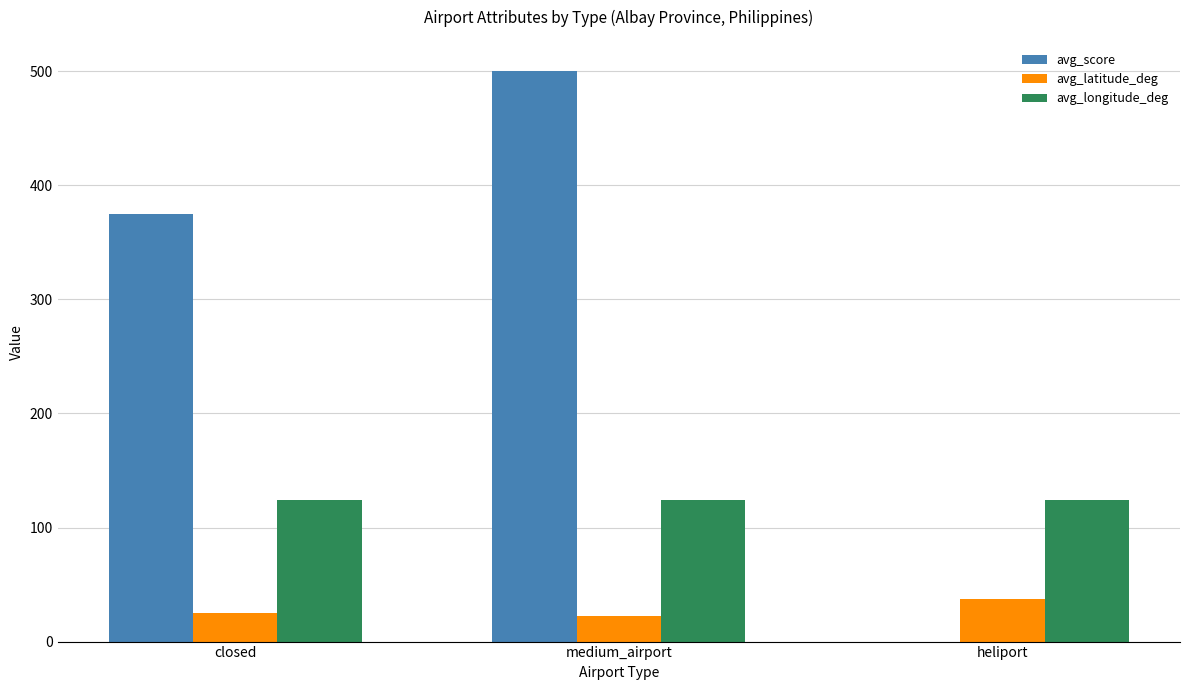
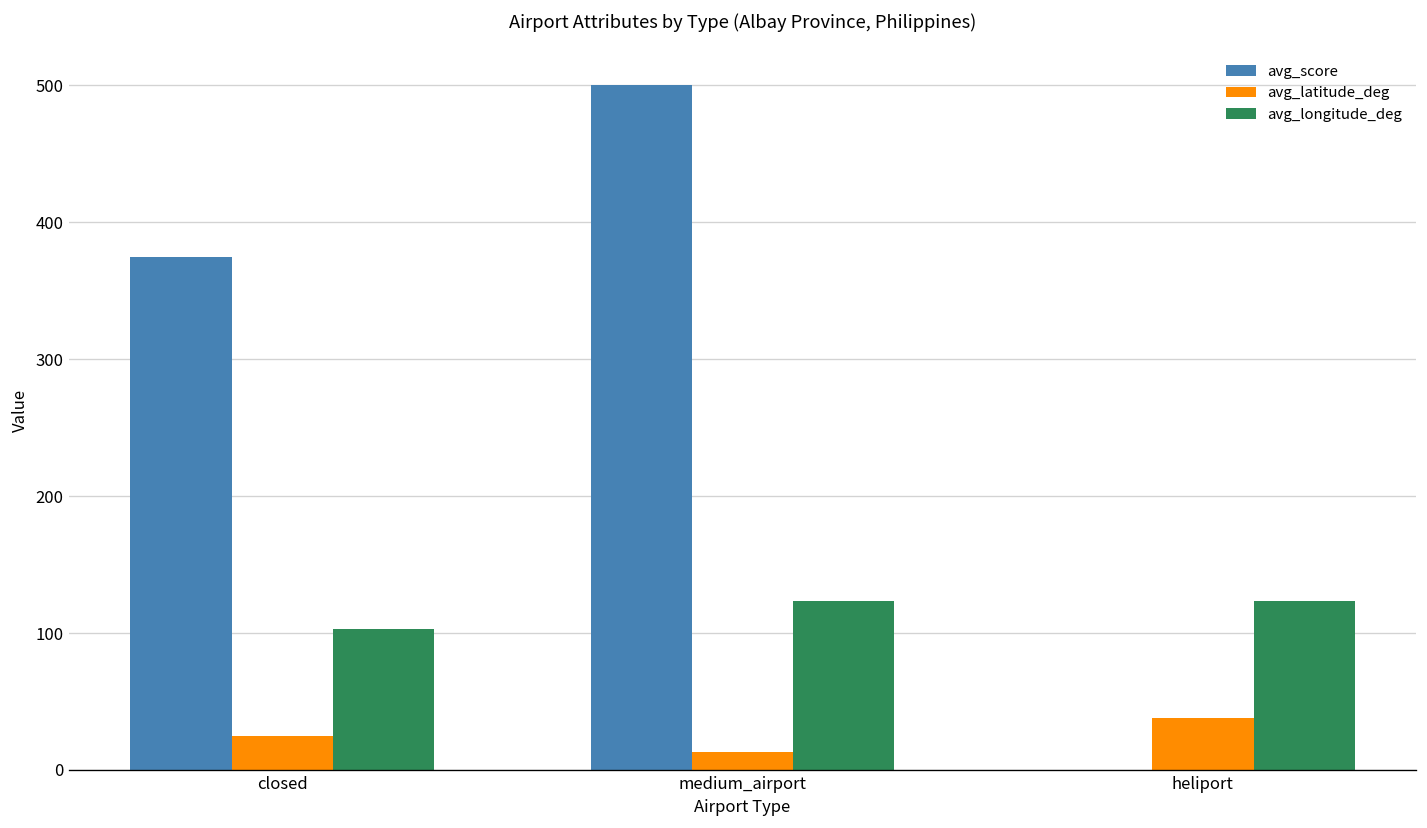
  {
    "avg_score": {
      "closed": 375,
      "medium_airport": 500,
      "heliport": 0
    },
    "avg_latitude_deg": {
      "closed": 25,
-     "medium_airport": 22,
+     "medium_airport": 13,
      "heliport": 38
    },
    "avg_longitude_deg": {
-     "closed": 124,
+     "closed": 103,
      "medium_airport": 124,
      "heliport": 124
    }
  }
